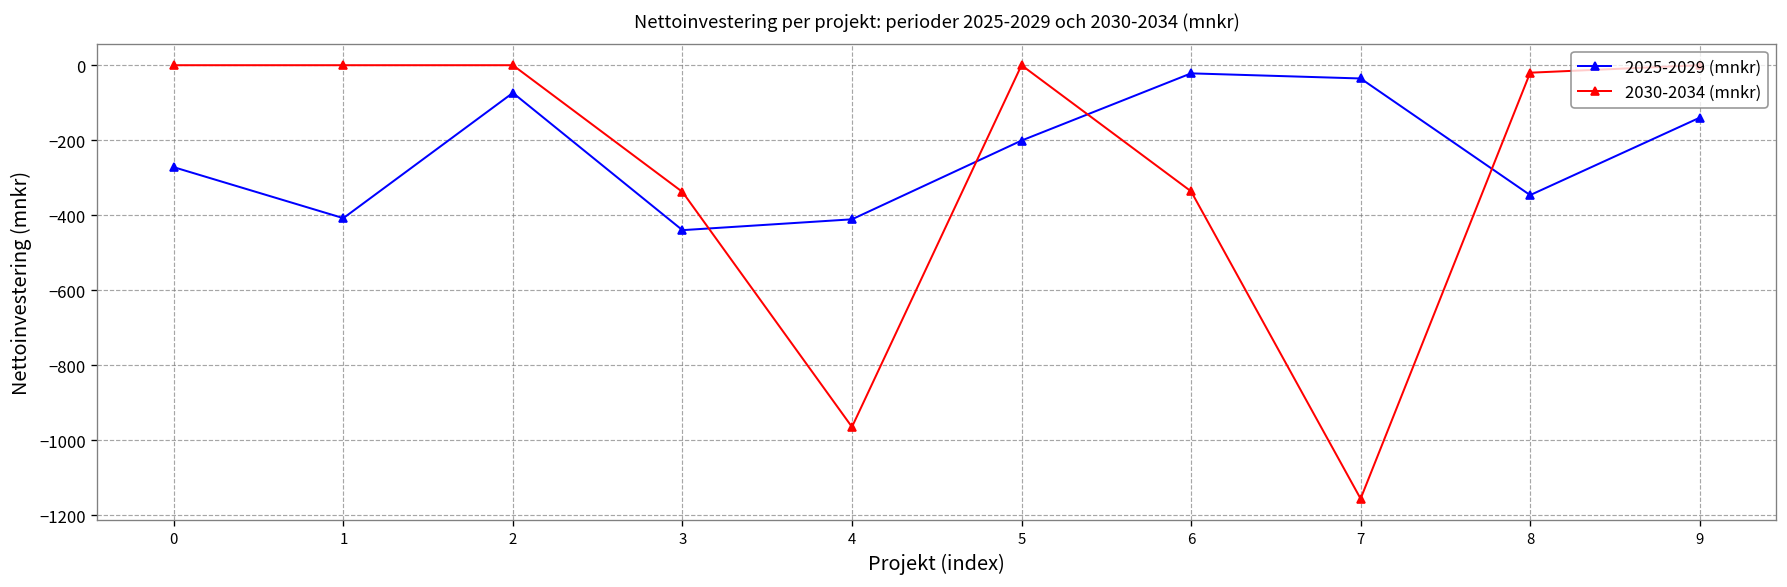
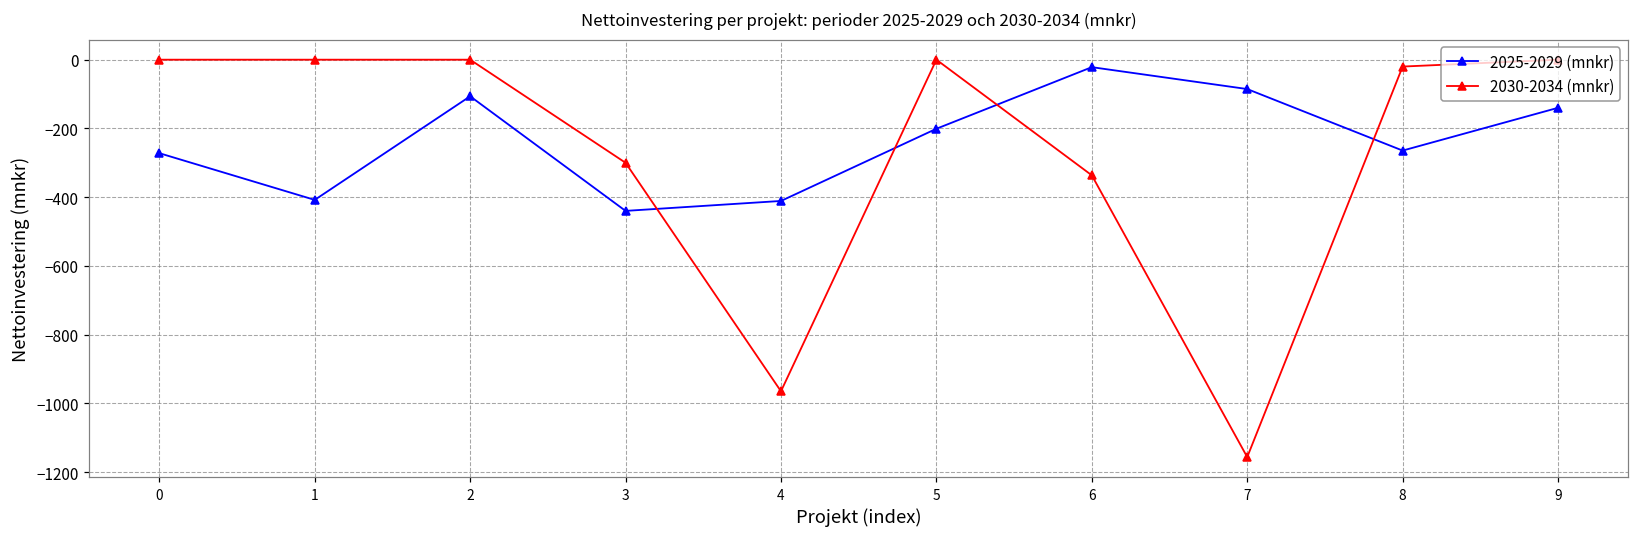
  {
    "2025-2029 (mnkr)": {
      "0": -270,
      "1": -410,
-     "2": -70,
+     "2": -110,
      "3": -440,
      "4": -410,
      "5": -200,
      "6": -20,
-     "7": -40,
-     "8": -350,
+     "7": -90,
+     "8": -260,
      "9": -140
    },
    "2030-2034 (mnkr)": {
      "0": 0,
      "1": 0,
      "2": 0,
-     "3": -340,
+     "3": -300,
      "4": -970,
      "5": 0,
      "6": -340,
      "7": -1160,
      "8": -20
    }
  }
